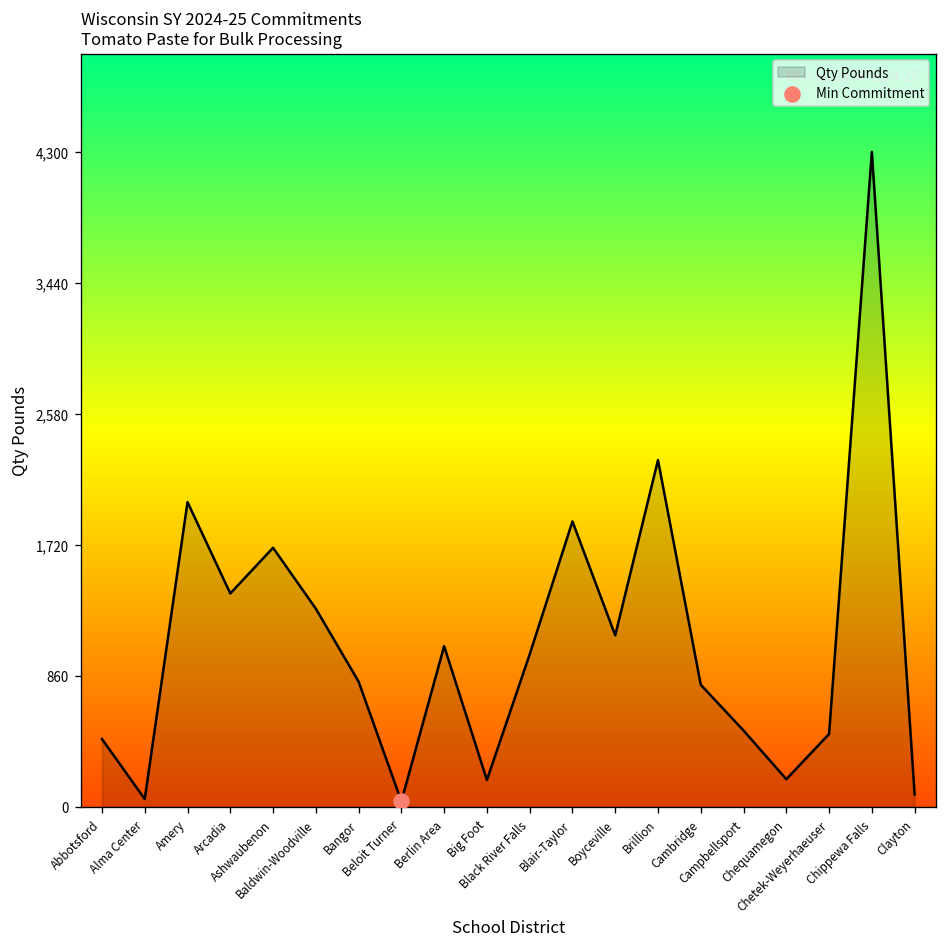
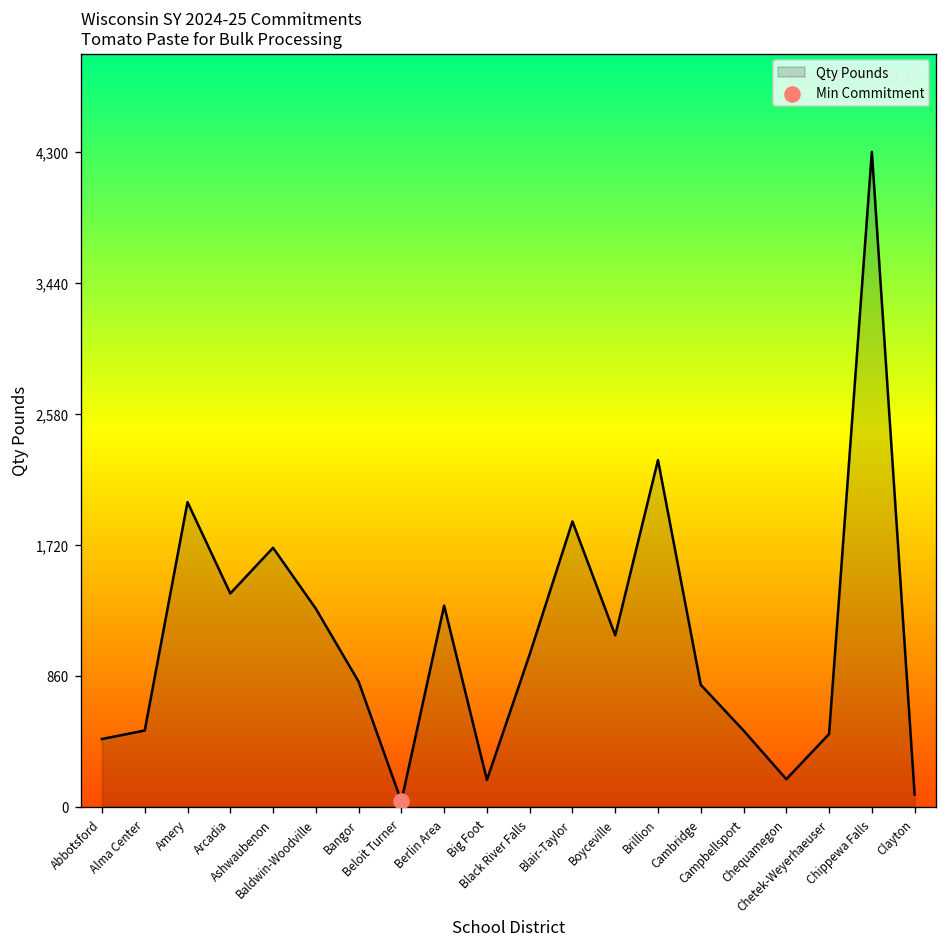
  {
    "Qty Pounds": {
      "Abbotsford": "440",
-     "Alma Center": "50",
+     "Alma Center": "500",
      "Amery": "2,000",
      "Arcadia": "1,400",
      "Ashwaubenon": "1,700",
      "Baldwin-Woodville": "1,300",
      "Bangor": "820",
-     "Berlin Area": "1,050",
+     "Berlin Area": "1,320",
      "Big Foot": "180",
      "Black River Falls": "1,000",
      "Blair-Taylor": "1,870",
      "Boyceville": "1,130",
      "Brillion": "2,280",
      "Cambridge": "800",
      "Campbellsport": "500",
      "Chequamegon": "180",
      "Chetek-Weyerhaeuser": "480",
      "Chippewa Falls": "4,300",
      "Clayton": "80"
    }
  }
